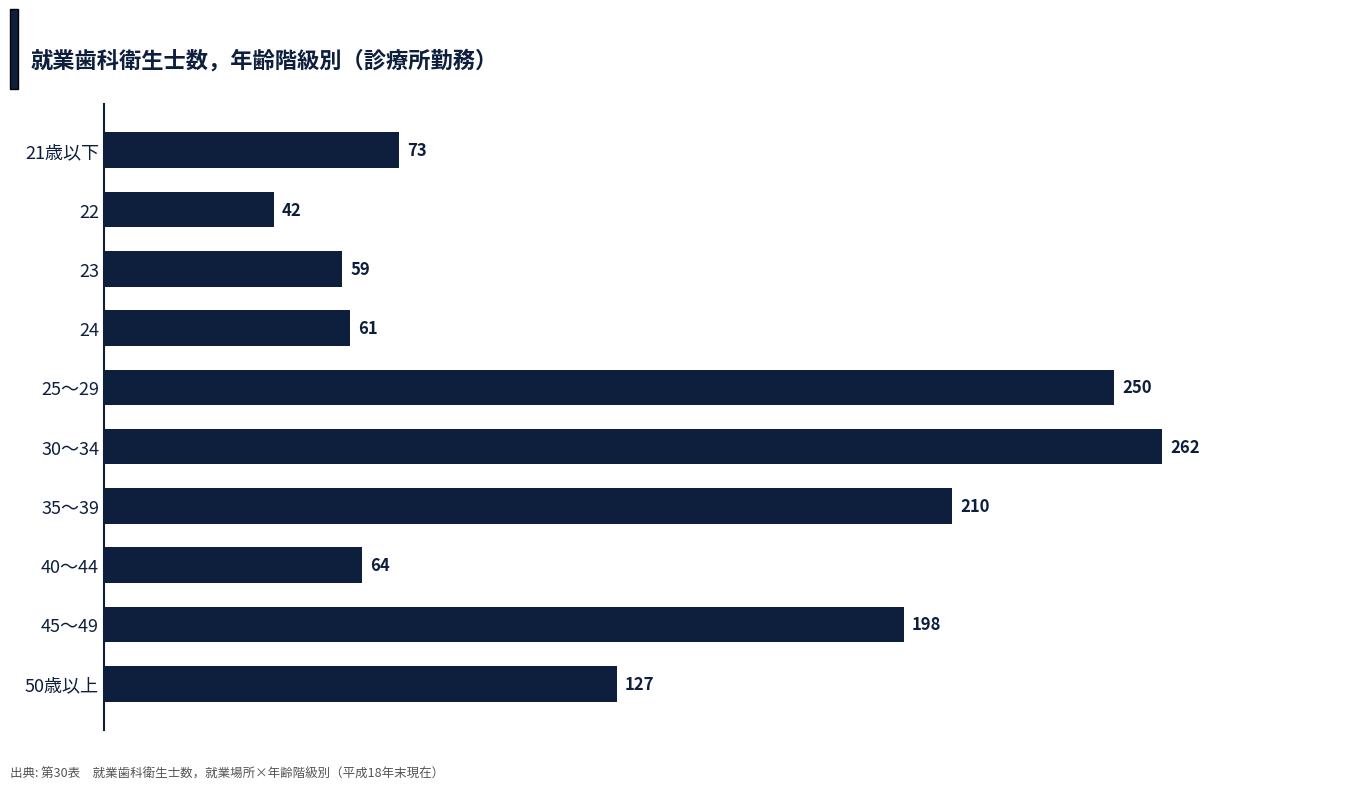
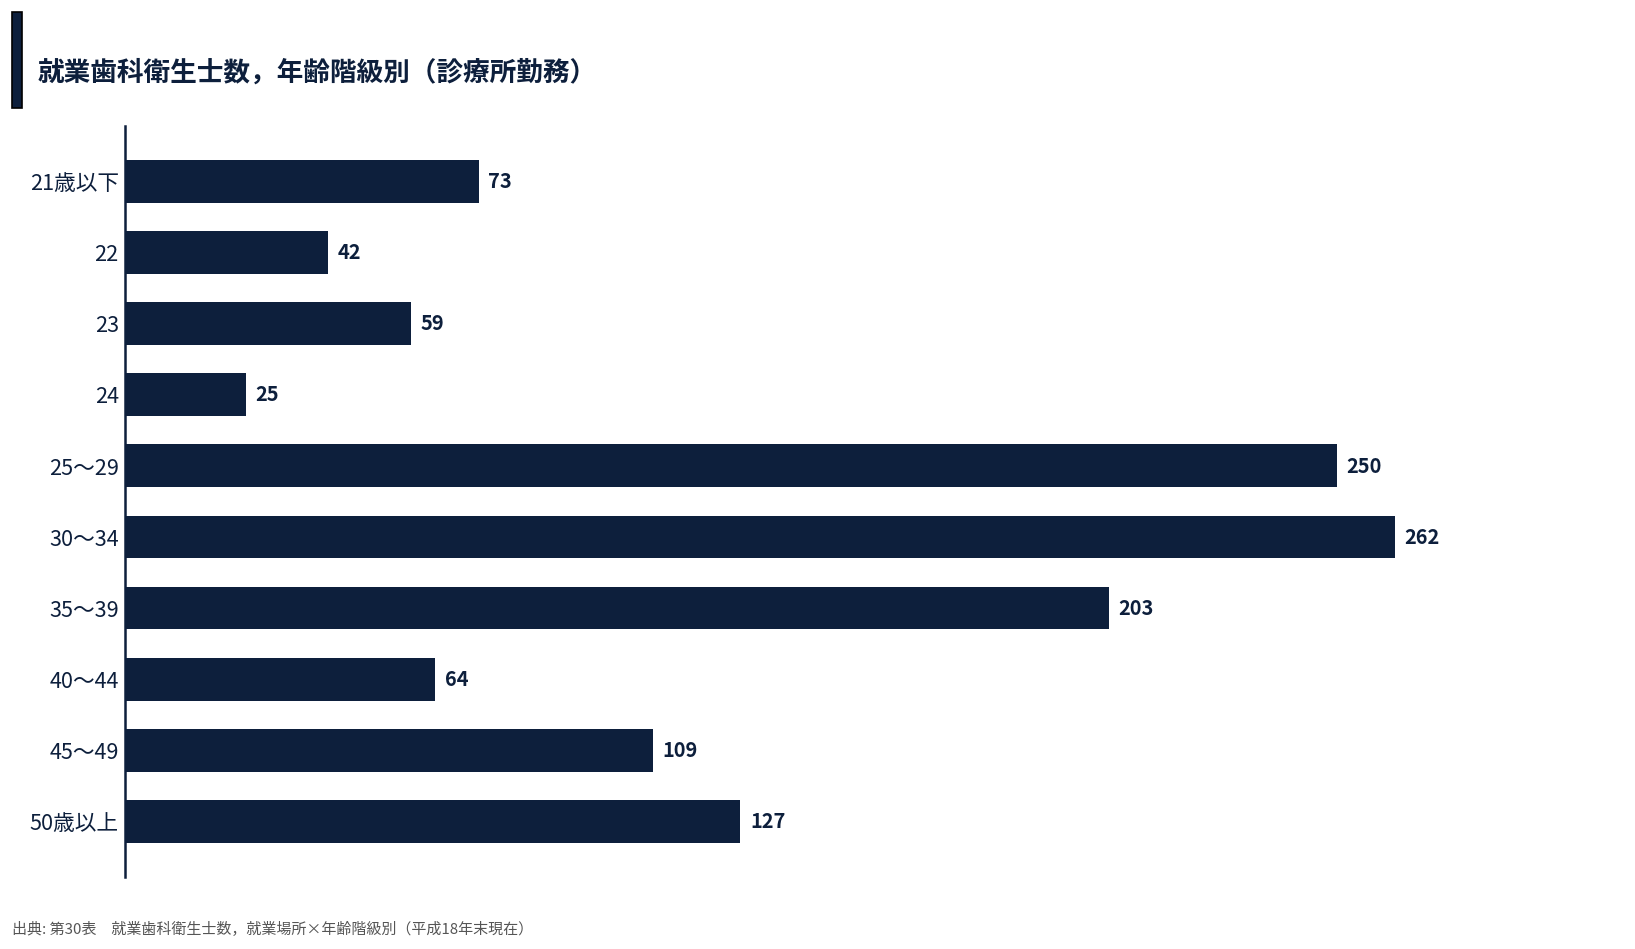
  {
    "21歳以下": 73,
    "22": 42,
    "23": 59,
-   "24": 61,
+   "24": 25,
    "25～29": 250,
    "30～34": 262,
-   "35～39": 210,
+   "35～39": 203,
    "40～44": 64,
-   "45～49": 198,
+   "45～49": 109,
    "50歳以上": 127
  }
